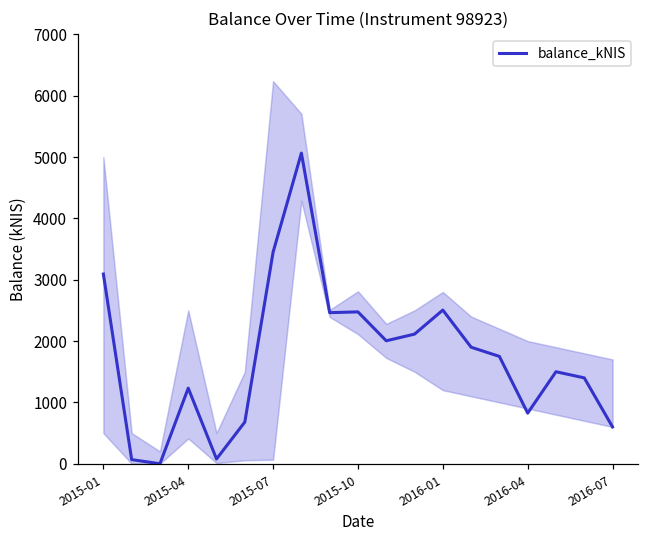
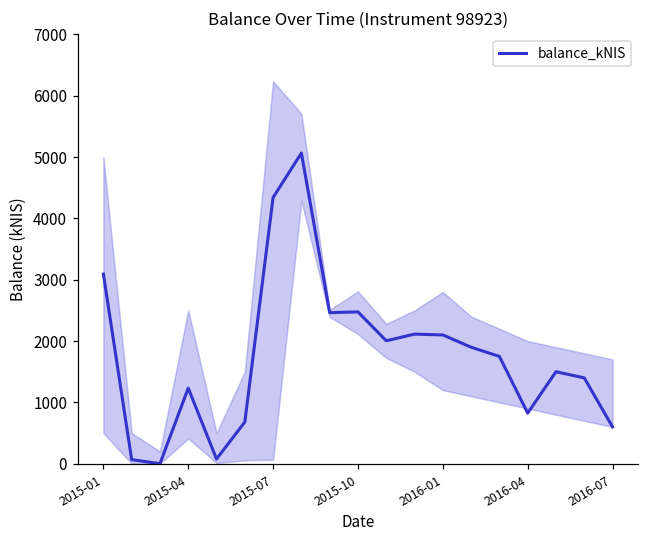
  {
    "balance_kNIS": {
      "2015-01": 3100,
      "2015-04": 1200,
-     "2015-07": 3500,
+     "2015-07": 4300,
      "2015-10": 2500,
-     "2016-01": 2500,
+     "2016-01": 2100,
      "2016-04": 800,
      "2016-07": 600
    }
  }
